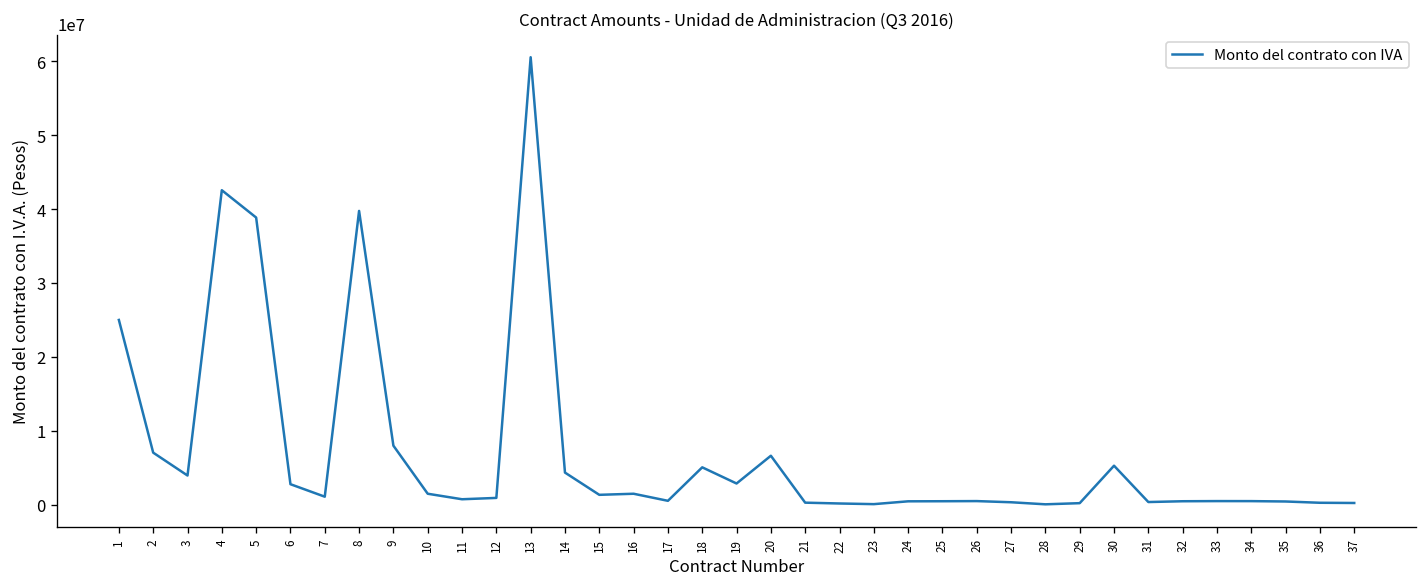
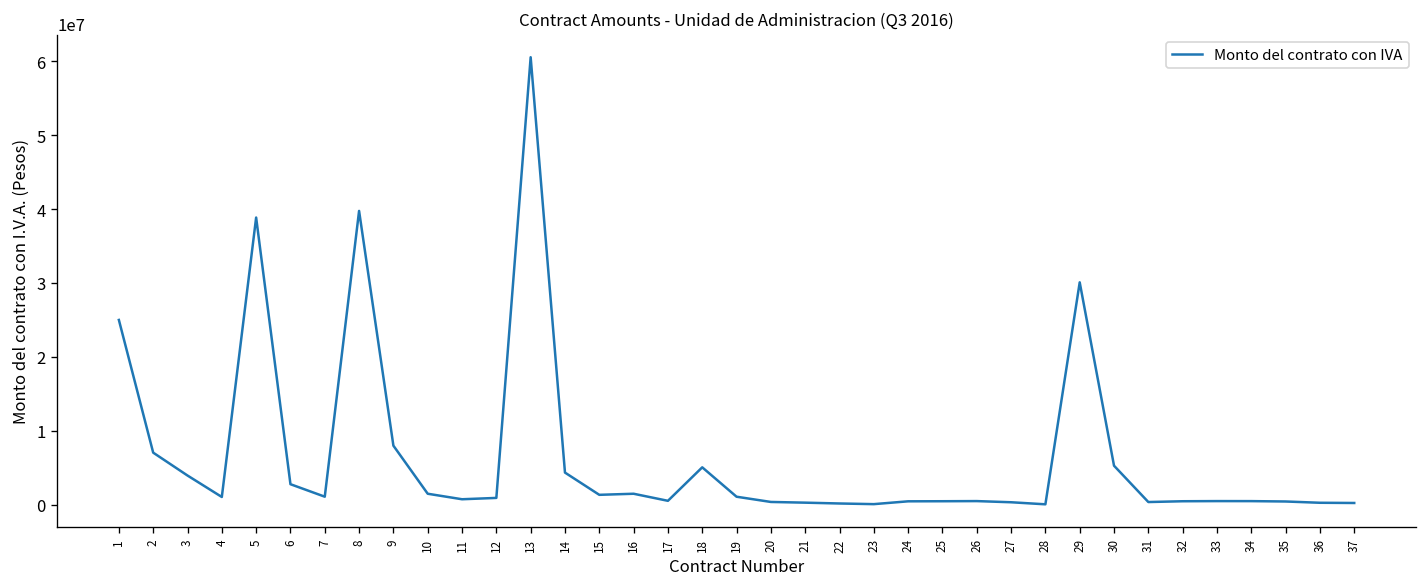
  {
    "1": 25000000,
    "2": 7000000,
    "3": 4000000,
-   "4": 43000000,
+   "4": 1000000,
    "5": 39000000,
    "6": 3000000,
    "7": 1000000,
    "8": 40000000,
    "9": 8000000,
    "10": 1000000,
    "11": 1000000,
    "12": 1000000,
    "13": 61000000,
    "14": 4000000,
    "15": 1000000,
    "16": 1000000,
    "17": 1000000,
    "18": 5000000,
-   "19": 3000000,
-   "20": 7000000,
+   "19": 1000000,
+   "20": 0,
    "21": 0,
    "22": 0,
    "23": 0,
    "24": 0,
    "25": 0,
    "26": 1000000,
    "27": 0,
    "28": 0,
-   "29": 0,
+   "29": 30000000,
    "30": 5000000,
    "31": 0,
    "32": 0,
    "33": 1000000,
    "34": 1000000,
    "35": 0,
    "36": 0,
    "37": 0
  }
